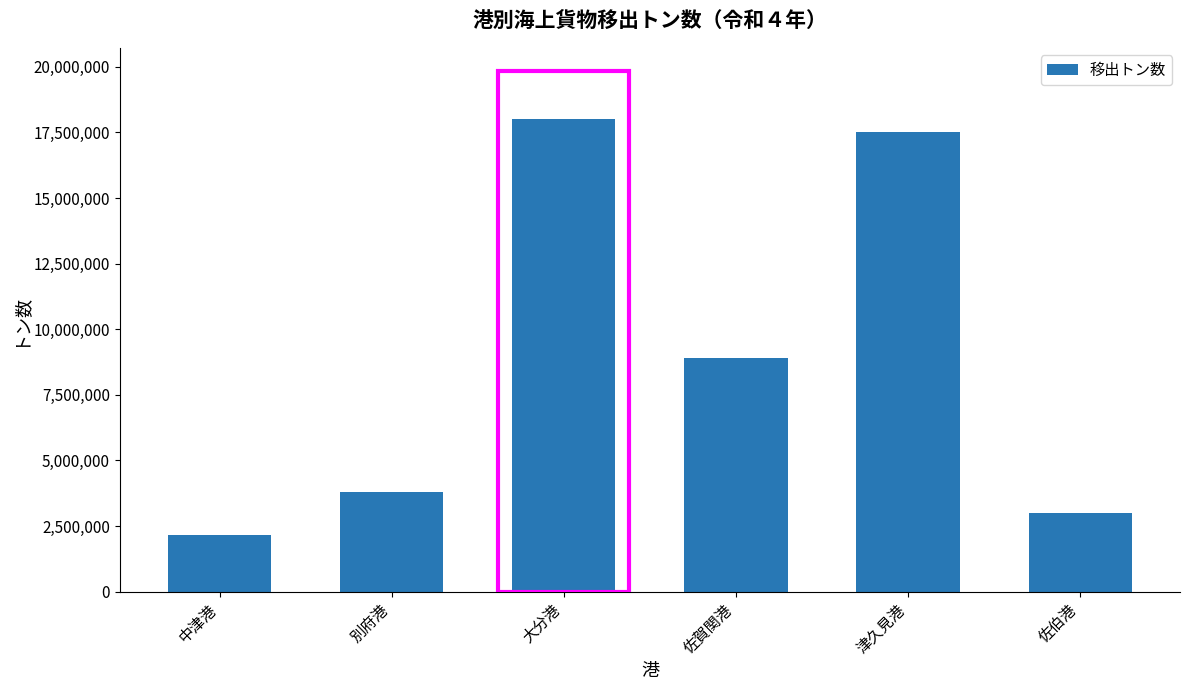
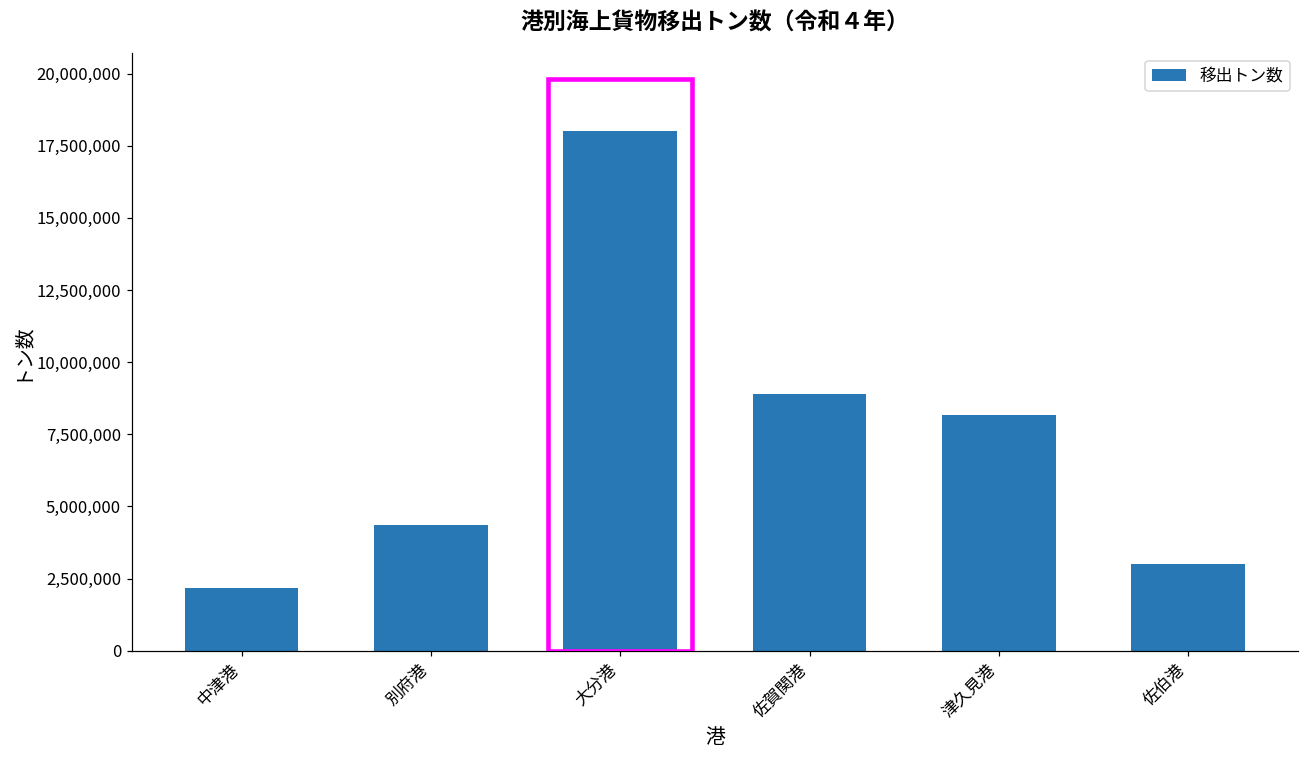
  {
    "中津港": "2,200,000",
-   "別府港": "3,800,000",
+   "別府港": "4,400,000",
    "大分港": "18,000,000",
    "佐賀関港": "8,900,000",
-   "津久見港": "17,500,000",
+   "津久見港": "8,200,000",
    "佐伯港": "3,000,000"
  }
